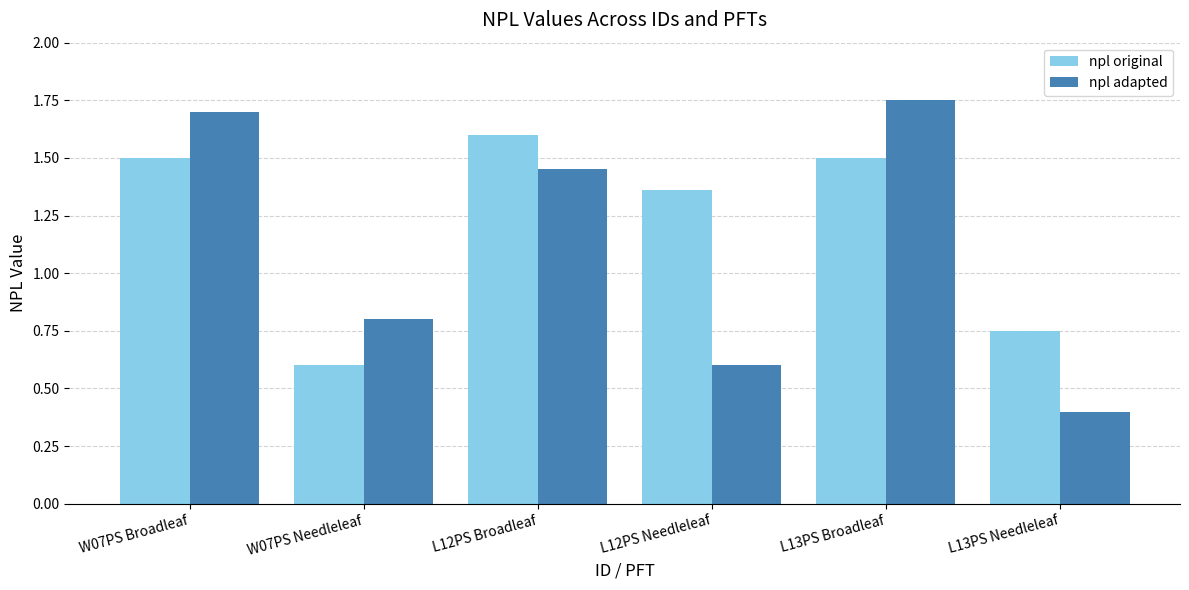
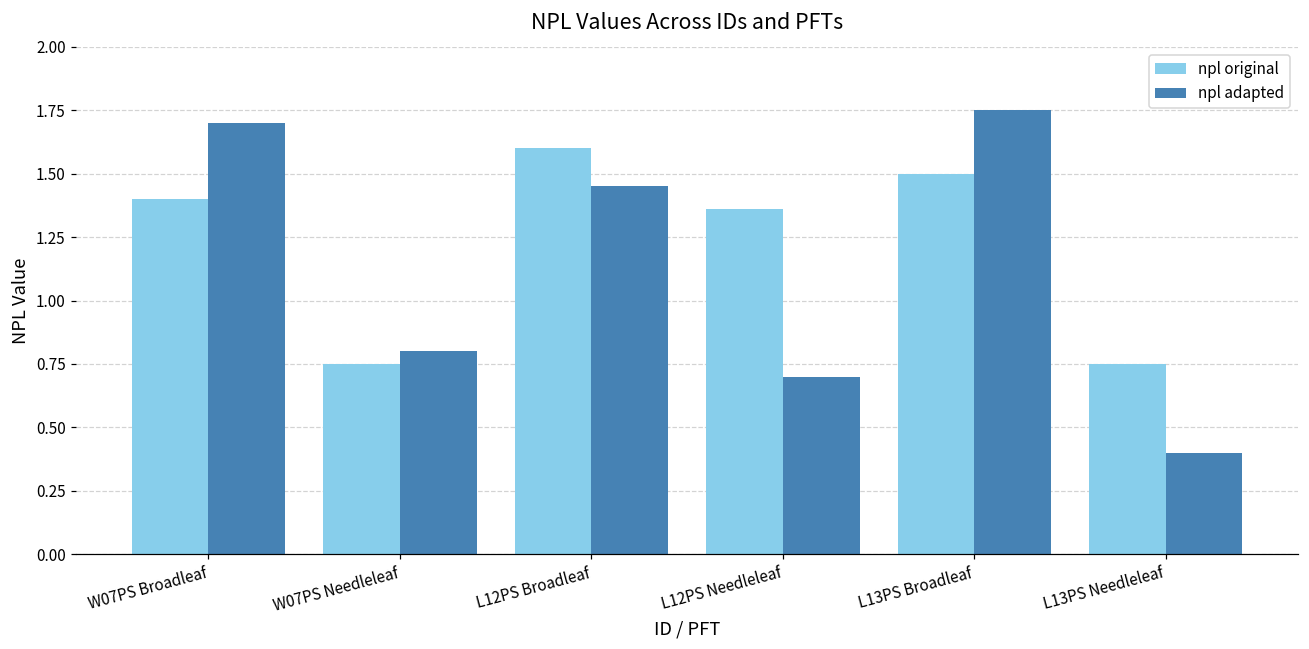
  {
    "npl original": {
-     "W07PS Broadleaf": 1.5,
-     "W07PS Needleleaf": 0.60,
+     "W07PS Broadleaf": 1.4,
+     "W07PS Needleleaf": 0.75,
      "L12PS Broadleaf": 1.60,
      "L12PS Needleleaf": 1.36,
      "L13PS Broadleaf": 1.50,
      "L13PS Needleleaf": 0.75
    },
    "npl adapted": {
      "W07PS Broadleaf": 1.7,
      "W07PS Needleleaf": 0.8,
      "L12PS Broadleaf": 1.45,
-     "L12PS Needleleaf": 0.6,
+     "L12PS Needleleaf": 0.7,
      "L13PS Broadleaf": 1.75,
      "L13PS Needleleaf": 0.4
    }
  }
